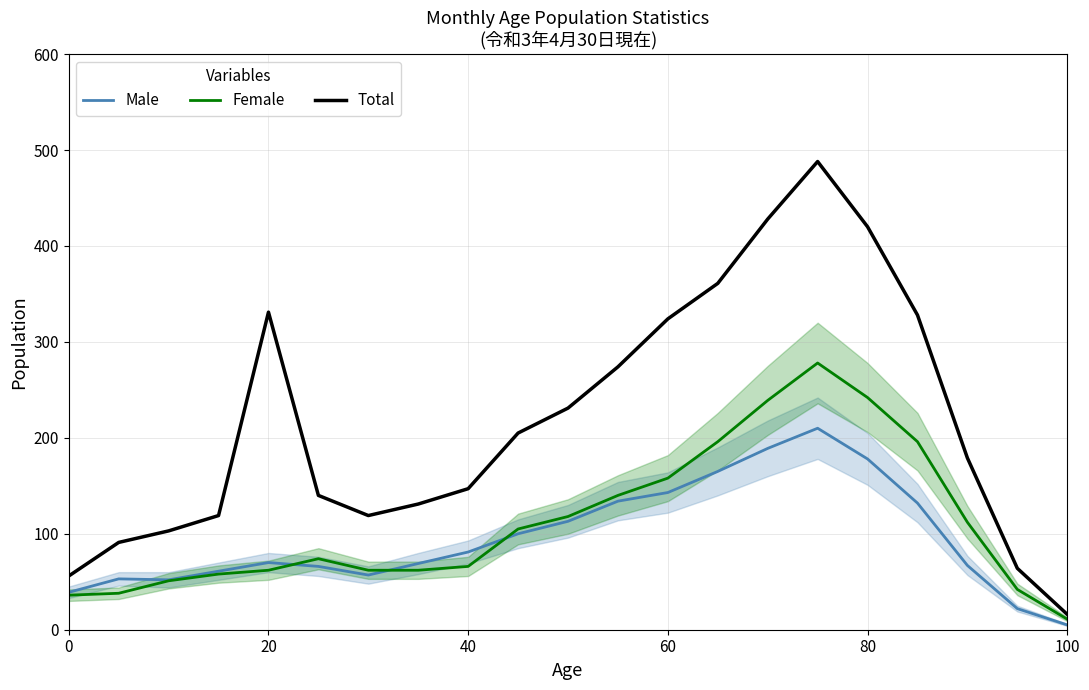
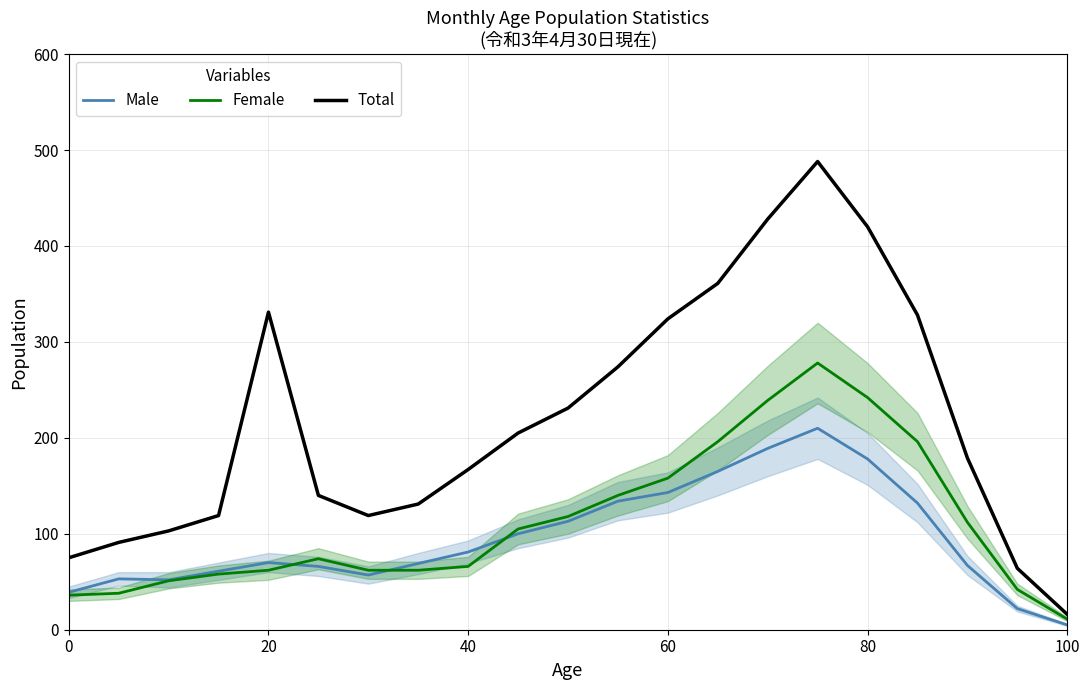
  {
    "Total": {
-     "0": 60,
+     "0": 80,
      "20": 330,
-     "40": 150,
+     "40": 170,
      "60": 320,
      "80": 420,
      "100": 20
    }
  }
